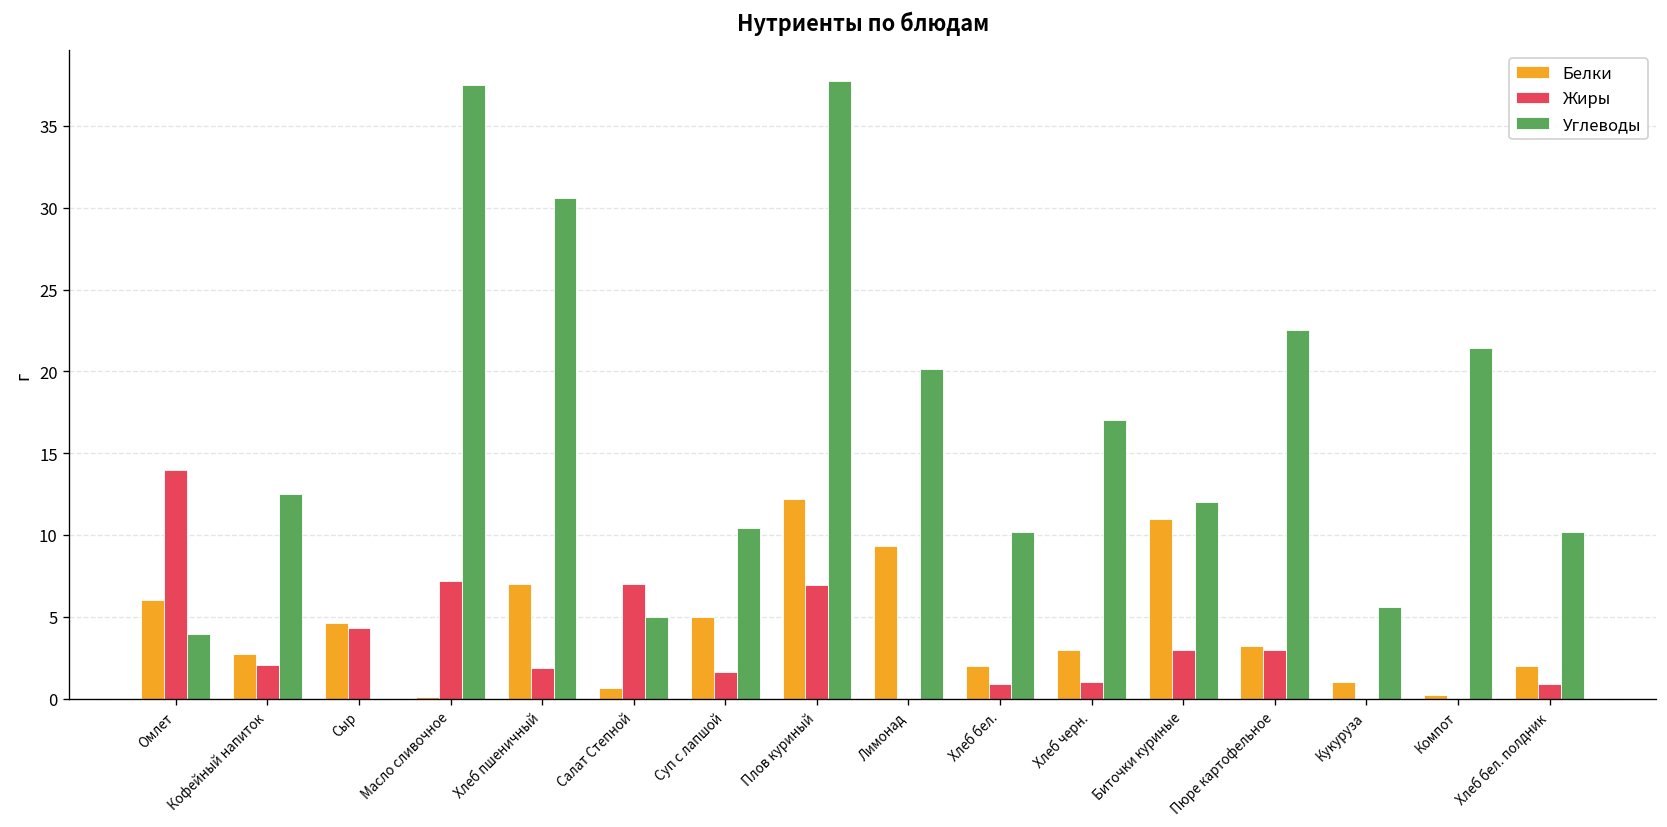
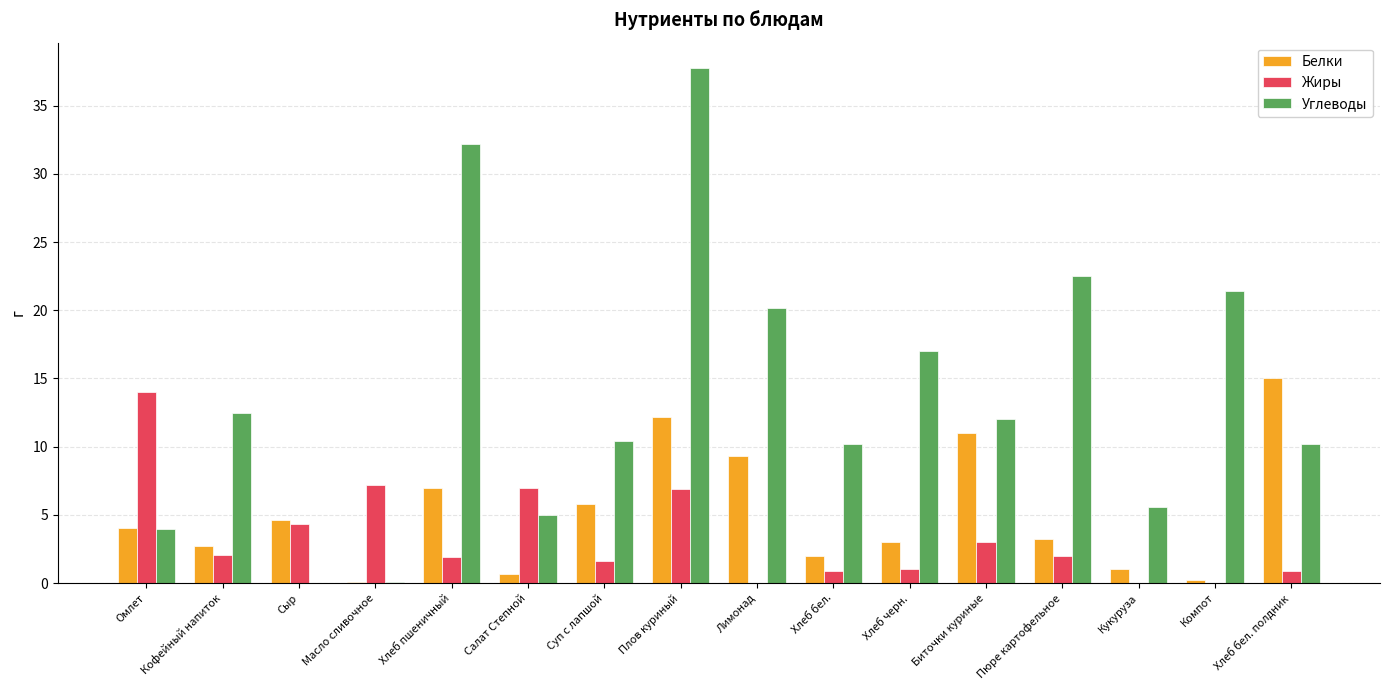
  {
    "Белки": {
-     "Омлет": 6,
+     "Омлет": 4,
      "Кофейный напиток": 2.7,
      "Сыр": 4.6,
      "Хлеб пшеничный": 7.0,
      "Салат Степной": 0.6,
-     "Суп с лапшой": 5.0,
+     "Суп с лапшой": 5.8,
      "Плов куриный": 12.2,
      "Лимонад": 9.3,
      "Хлеб бел.": 2.0,
      "Хлеб черн.": 3.0,
      "Биточки куриные": 11.0,
      "Пюре картофельное": 3.2,
      "Кукуруза": 1.0,
      "Компот": 0.2,
-     "Хлеб бел. полдник": 2
+     "Хлеб бел. полдник": 15
    },
    "Жиры": {
      "Омлет": 14,
      "Кофейный напиток": 2,
      "Сыр": 4.3,
      "Масло сливочное": 7.2,
      "Хлеб пшеничный": 2,
      "Салат Степной": 7,
      "Суп с лапшой": 1.6,
      "Плов куриный": 7,
      "Лимонад": 0,
      "Хлеб бел.": 1,
      "Хлеб черн.": 1,
      "Биточки куриные": 3,
-     "Пюре картофельное": 3,
+     "Пюре картофельное": 2,
      "Кукуруза": 0,
      "Компот": 0,
      "Хлеб бел. полдник": 1
    },
    "Углеводы": {
      "Омлет": 4.0,
      "Кофейный напиток": 12.5,
      "Сыр": 0.0,
-     "Масло сливочное": 37.5,
-     "Хлеб пшеничный": 30.6,
+     "Масло сливочное": 0.1,
+     "Хлеб пшеничный": 32.2,
      "Салат Степной": 5.0,
      "Суп с лапшой": 10.4,
      "Плов куриный": 37.7,
      "Лимонад": 20.2,
      "Хлеб бел.": 10.2,
      "Хлеб черн.": 17.0,
      "Биточки куриные": 12.0,
      "Пюре картофельное": 22.5,
      "Кукуруза": 5.6,
      "Компот": 21.4,
      "Хлеб бел. полдник": 10.2
    }
  }
